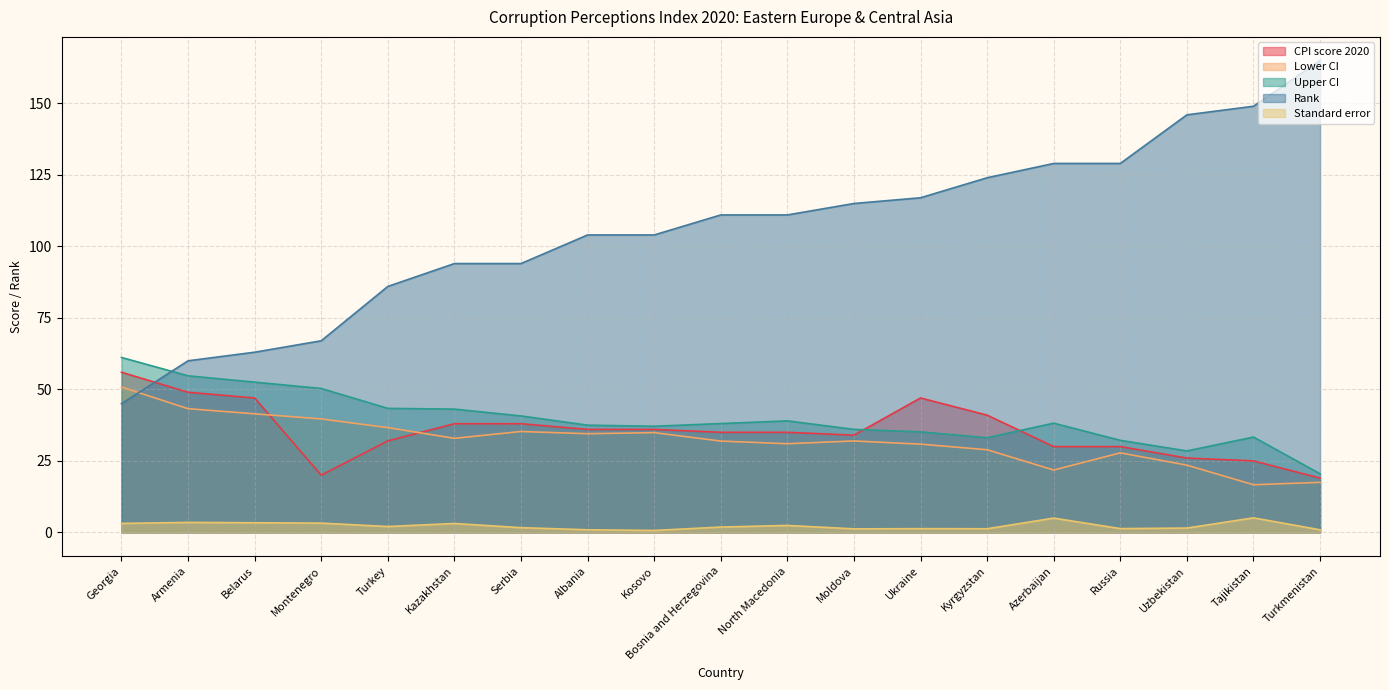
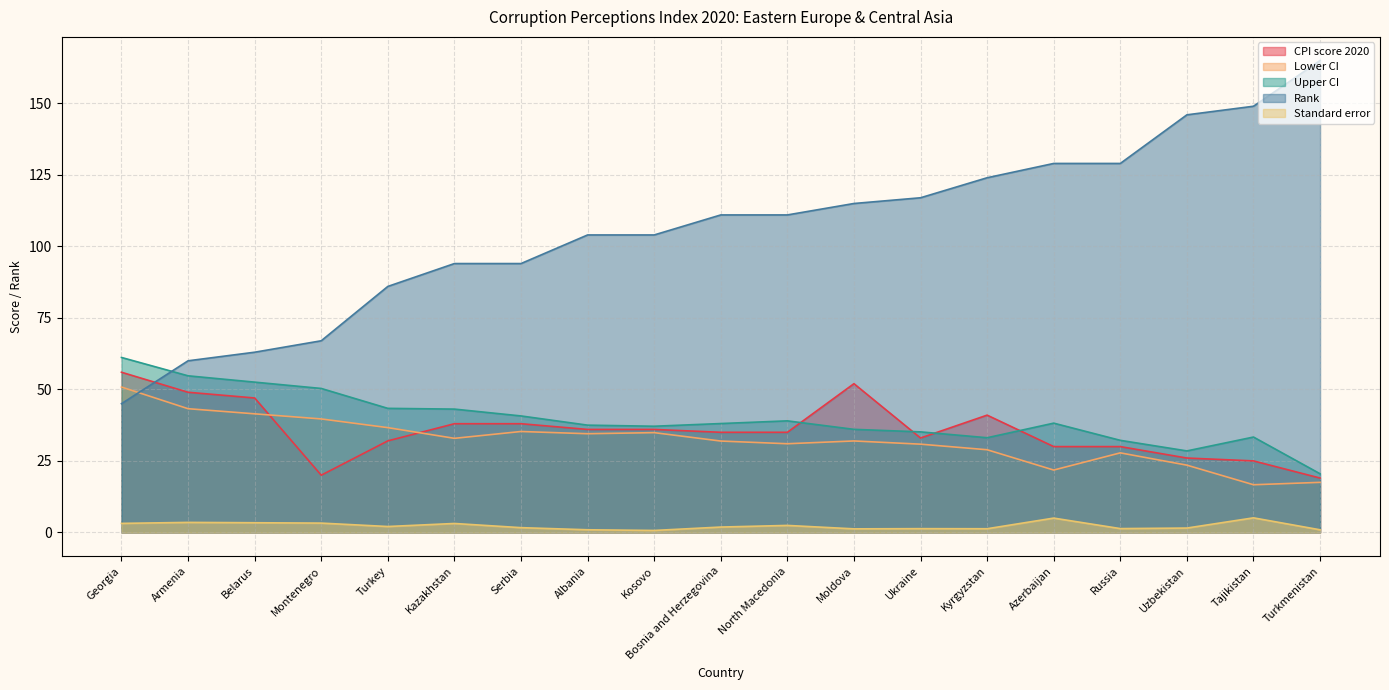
  {
    "CPI score 2020": {
      "Georgia": 56,
      "Armenia": 49,
      "Belarus": 47,
      "Montenegro": 20,
      "Turkey": 32,
      "Kazakhstan": 38,
      "Serbia": 38,
      "Albania": 36,
      "Kosovo": 36,
      "Bosnia and Herzegovina": 35,
      "North Macedonia": 35,
-     "Moldova": 34,
-     "Ukraine": 47,
+     "Moldova": 52,
+     "Ukraine": 33,
      "Kyrgyzstan": 41,
      "Azerbaijan": 30,
      "Russia": 30,
      "Uzbekistan": 26,
      "Tajikistan": 25,
      "Turkmenistan": 19
    }
  }
